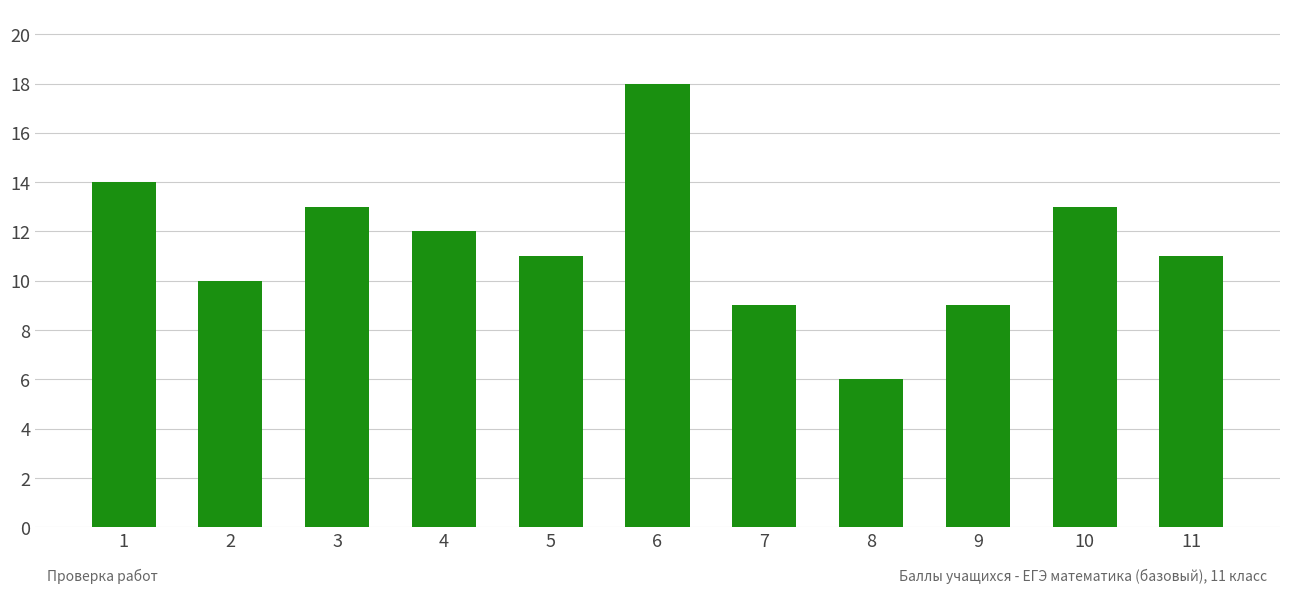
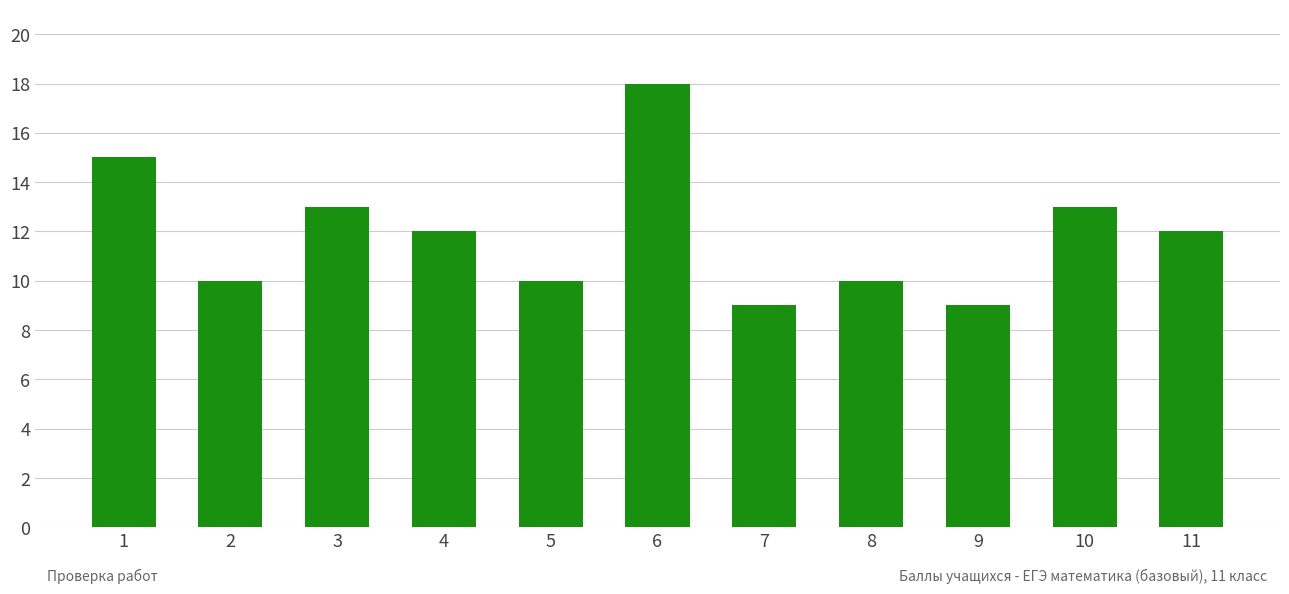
  {
-   "1": 14,
+   "1": 15,
    "2": 10,
    "3": 13,
    "4": 12,
-   "5": 11,
+   "5": 10,
    "6": 18,
    "7": 9,
-   "8": 6,
+   "8": 10,
    "9": 9,
    "10": 13,
-   "11": 11
+   "11": 12
  }
